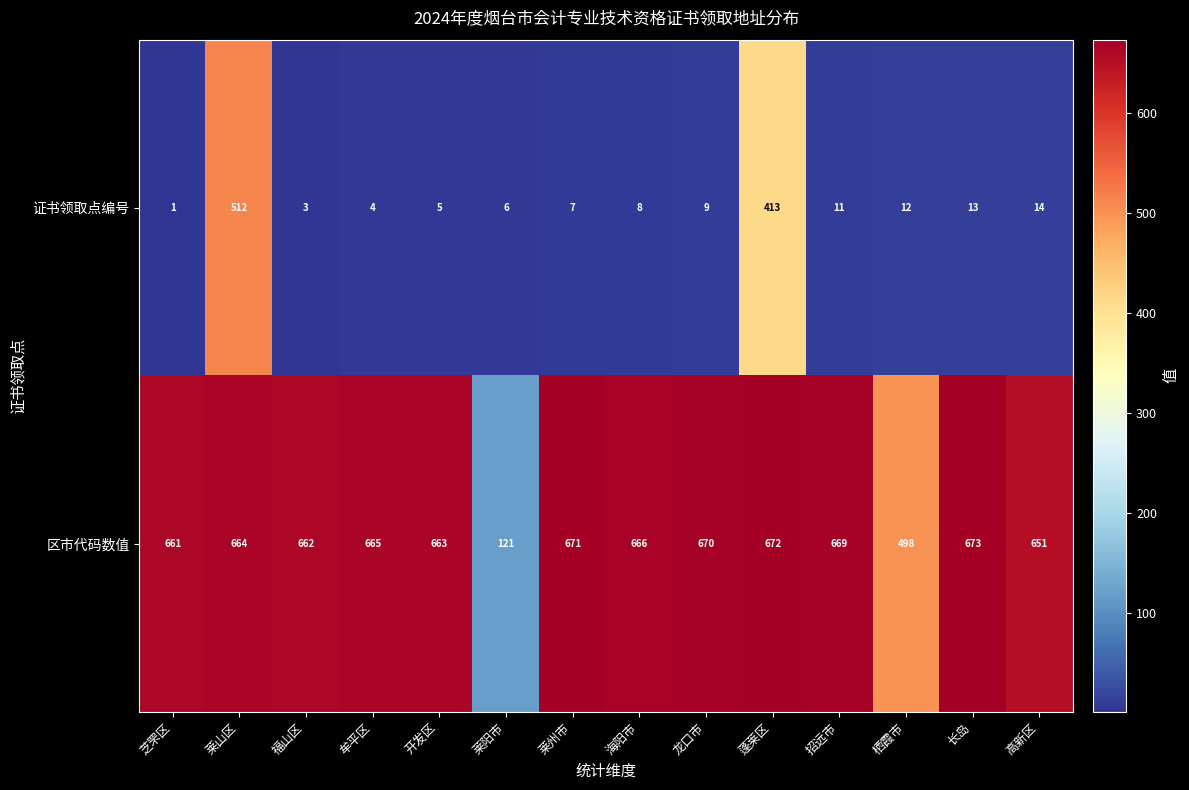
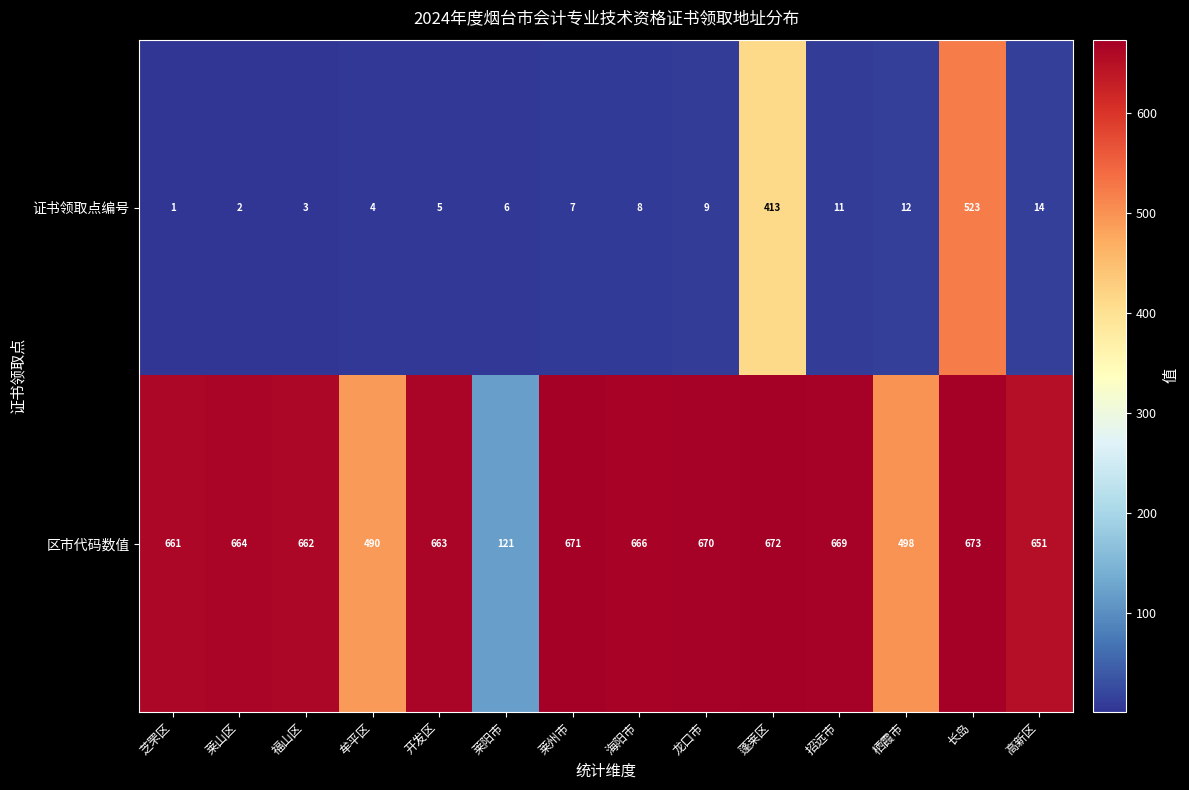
  {
    "证书领取点编号": {
      "芝罘区": 1,
-     "莱山区": 512,
+     "莱山区": 2,
      "福山区": 3,
      "牟平区": 4,
      "开发区": 5,
      "莱阳市": 6,
      "莱州市": 7,
      "海阳市": 8,
      "龙口市": 9,
      "蓬莱区": 413,
      "招远市": 11,
      "栖霞市": 12,
-     "长岛": 13,
+     "长岛": 523,
      "高新区": 14
    },
    "区市代码数值": {
      "芝罘区": 661,
      "莱山区": 664,
      "福山区": 662,
-     "牟平区": 665,
+     "牟平区": 490,
      "开发区": 663,
      "莱阳市": 121,
      "莱州市": 671,
      "海阳市": 666,
      "龙口市": 670,
      "蓬莱区": 672,
      "招远市": 669,
      "栖霞市": 498,
      "长岛": 673,
      "高新区": 651
    }
  }
